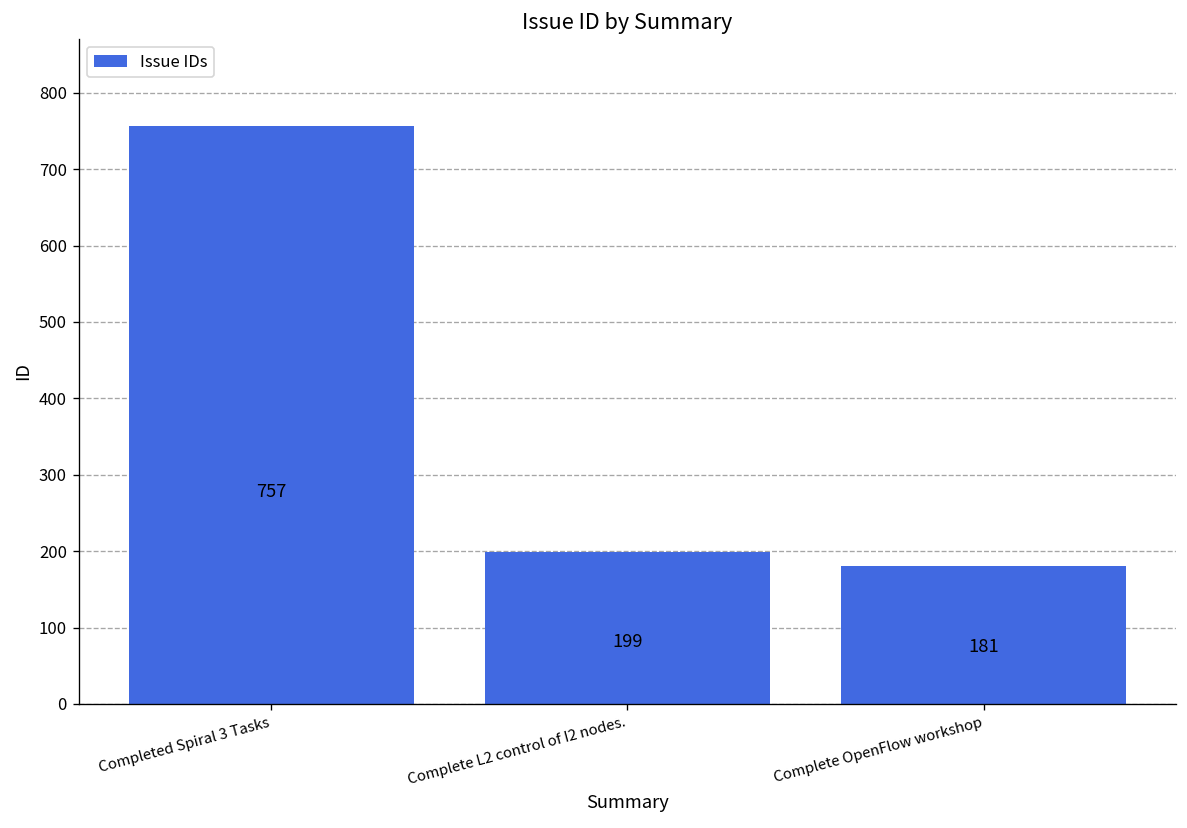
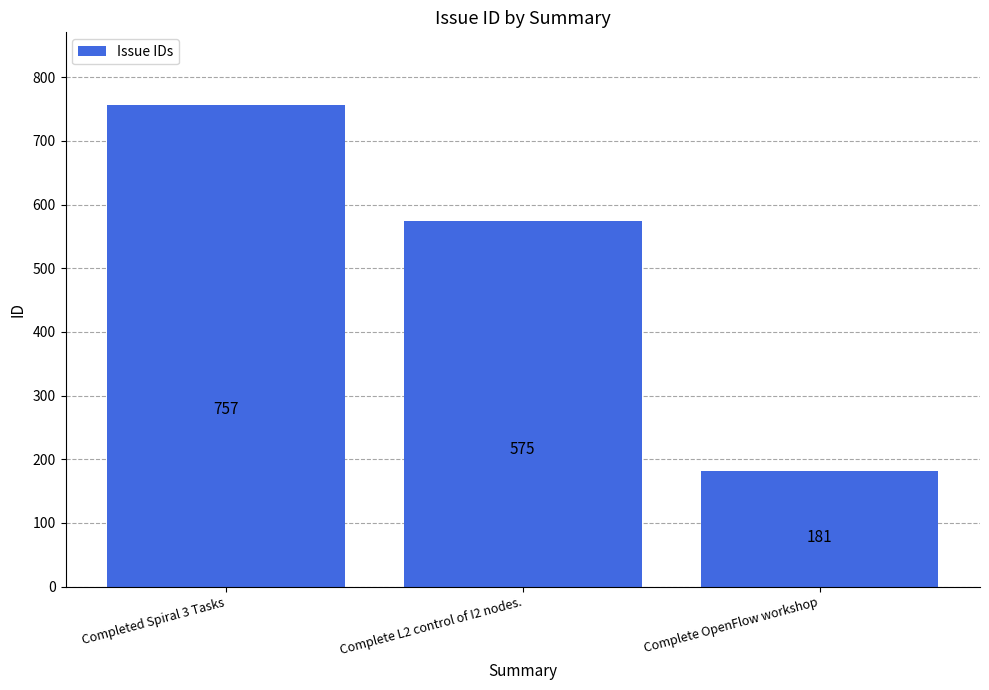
  {
    "Completed Spiral 3 Tasks": 757,
-   "Complete L2 control of I2 nodes.": 199,
+   "Complete L2 control of I2 nodes.": 575,
    "Complete OpenFlow workshop": 181
  }
